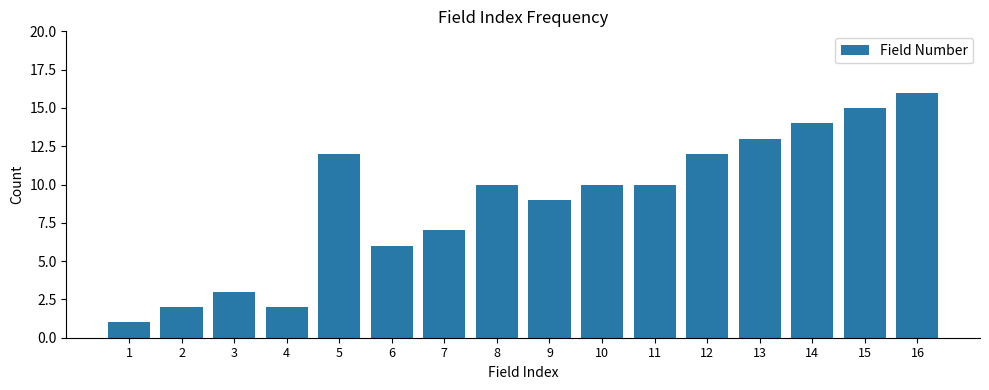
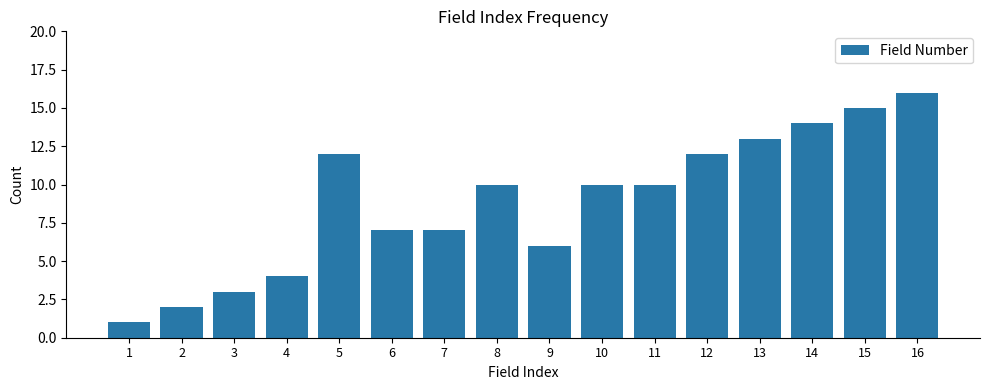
  {
    "1": 1,
    "2": 2,
    "3": 3,
-   "4": 2,
+   "4": 4,
    "5": 12,
-   "6": 6,
+   "6": 7,
    "7": 7,
    "8": 10,
-   "9": 9,
+   "9": 6,
    "10": 10,
    "11": 10,
    "12": 12,
    "13": 13,
    "14": 14,
    "15": 15,
    "16": 16
  }
